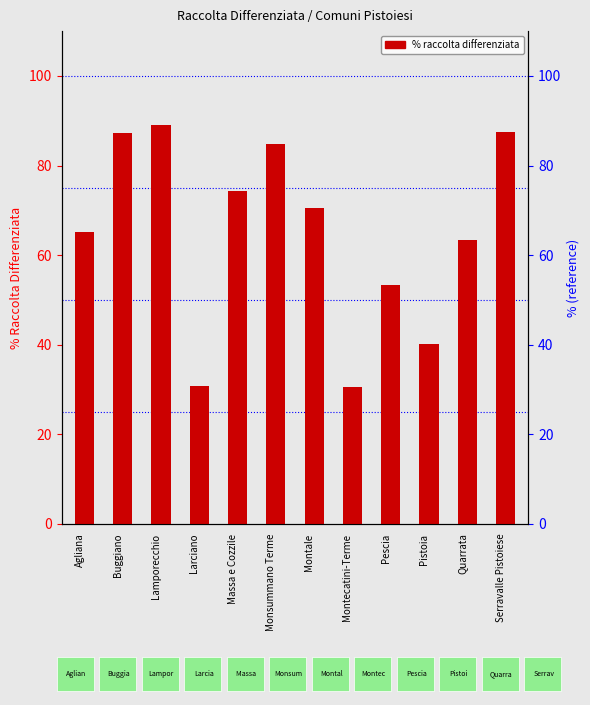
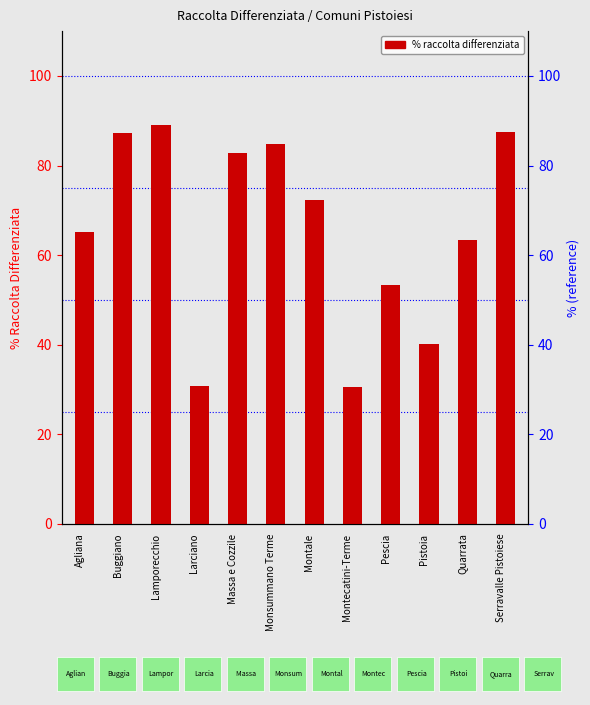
  {
    "Agliana": 65,
    "Buggiano": 87,
    "Lamporecchio": 89,
    "Larciano": 31,
-   "Massa e Cozzile": 74,
+   "Massa e Cozzile": 83,
    "Monsummano Terme": 85,
-   "Montale": 70,
+   "Montale": 72,
    "Montecatini-Terme": 31,
    "Pescia": 53,
    "Pistoia": 40,
    "Quarrata": 63,
    "Serravalle Pistoiese": 87
  }
